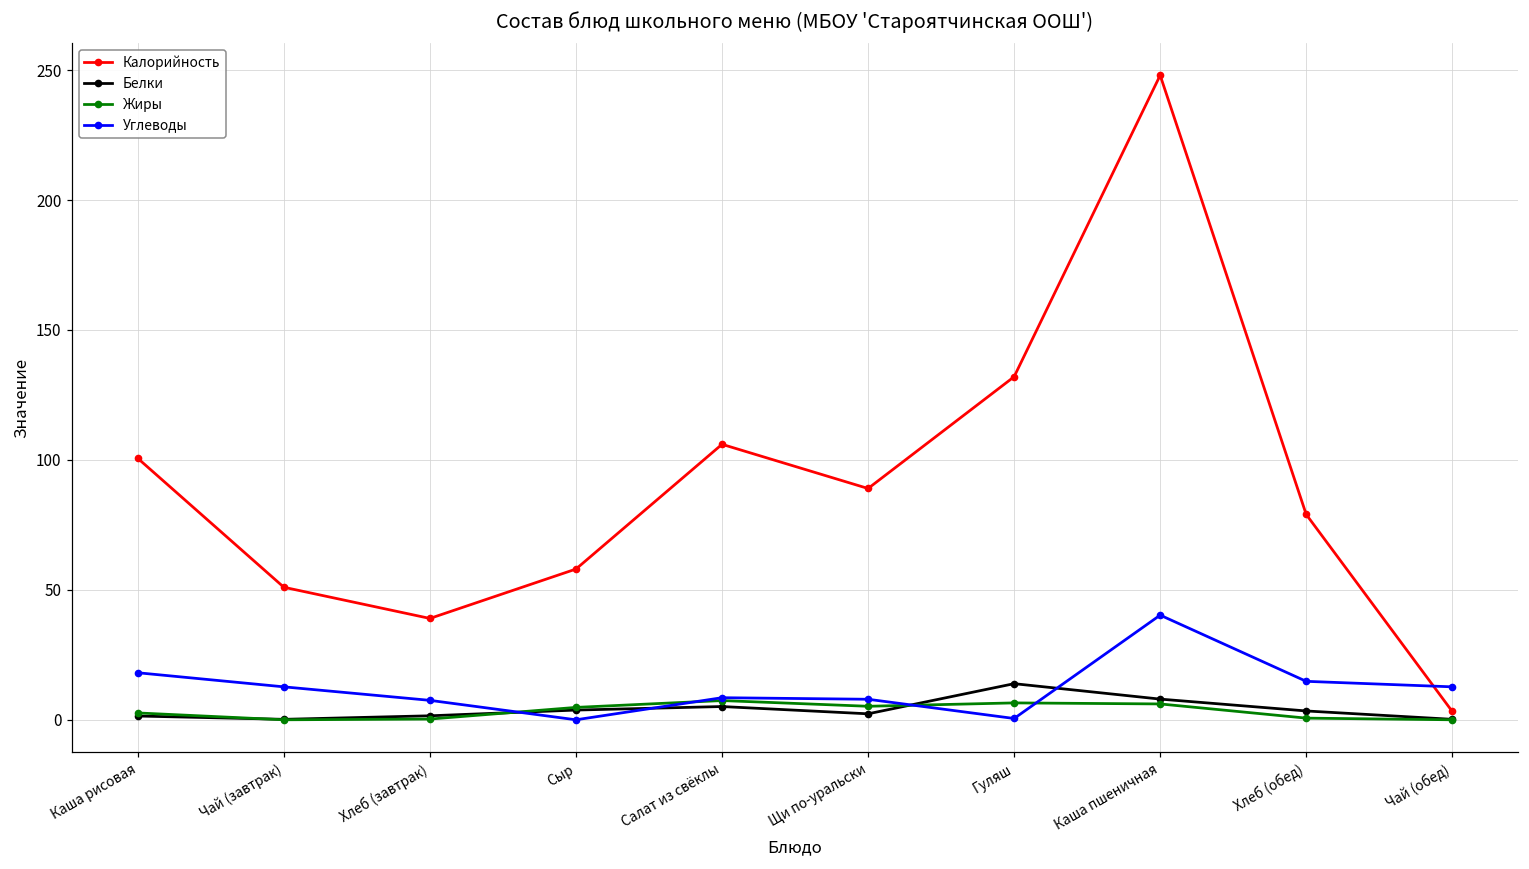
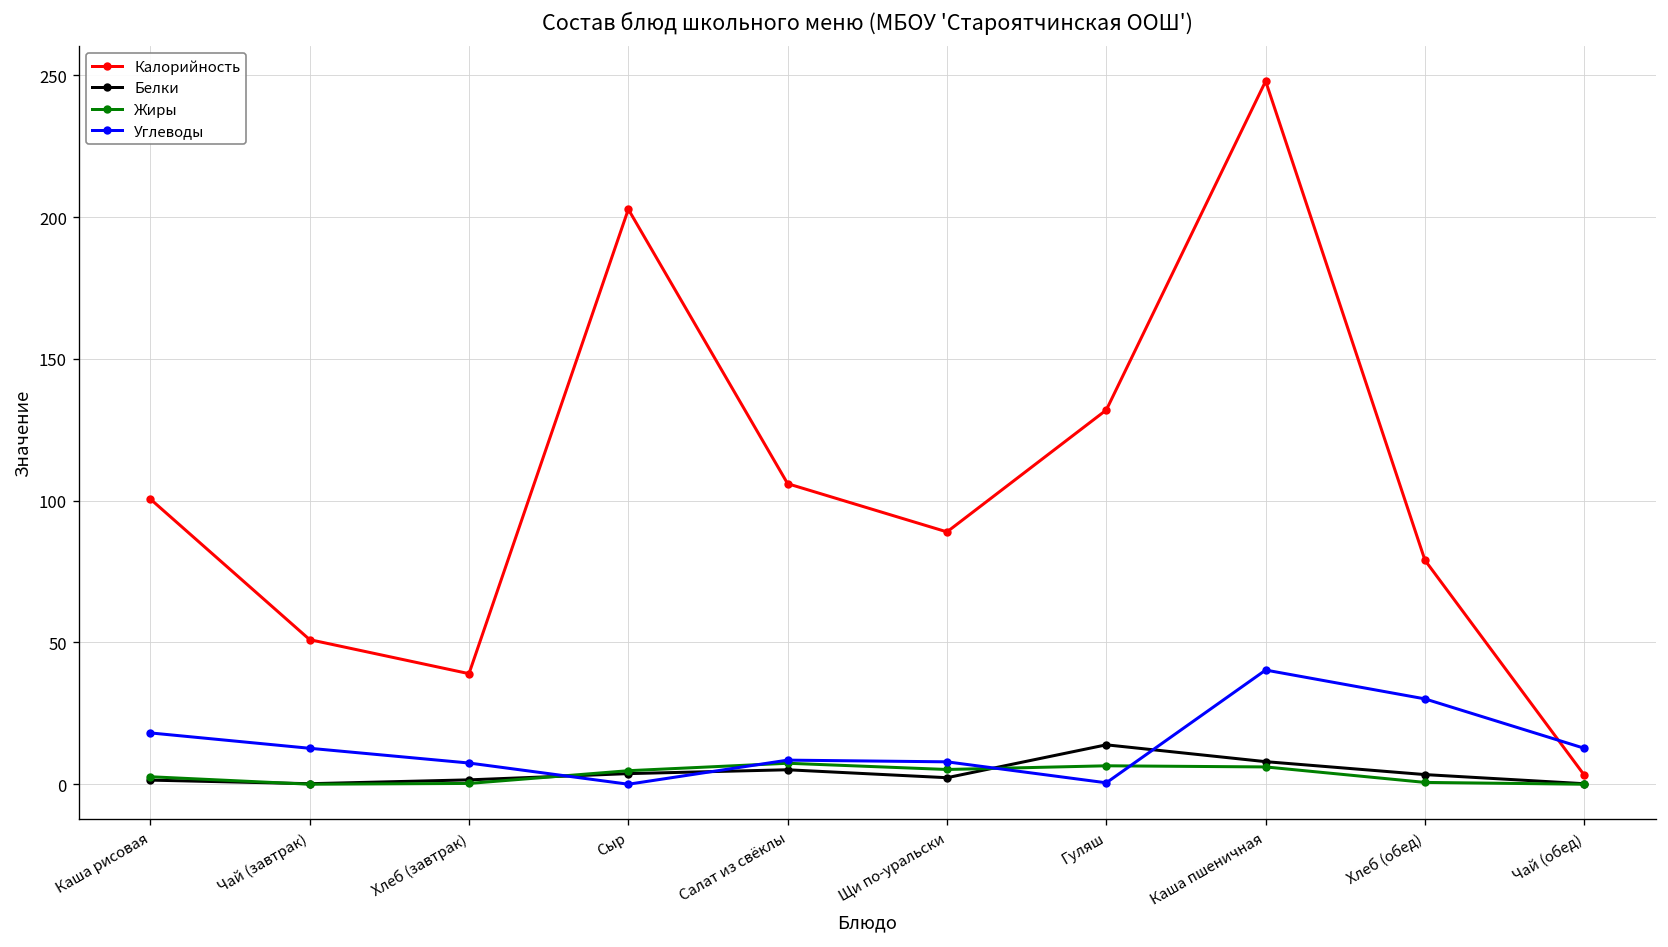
  {
    "Калорийность": {
      "Каша рисовая": 101,
      "Чай (завтрак)": 51,
      "Хлеб (завтрак)": 39,
-     "Сыр": 58,
+     "Сыр": 203,
      "Салат из свёклы": 106,
      "Щи по-уральски": 89,
      "Гуляш": 132,
      "Каша пшеничная": 248,
      "Хлеб (обед)": 79,
      "Чай (обед)": 3
    },
    "Белки": {
      "Каша рисовая": 1,
      "Хлеб (завтрак)": 2,
      "Салат из свёклы": 5,
      "Щи по-уральски": 2,
      "Гуляш": 14,
      "Каша пшеничная": 8,
      "Хлеб (обед)": 3
    },
    "Жиры": {
      "Каша рисовая": 3,
      "Хлеб (завтрак)": 0,
      "Салат из свёклы": 7,
      "Щи по-уральски": 5,
      "Гуляш": 7,
      "Каша пшеничная": 6,
      "Хлеб (обед)": 1
    },
    "Углеводы": {
      "Каша рисовая": 18,
      "Чай (завтрак)": 13,
      "Хлеб (завтрак)": 7,
      "Сыр": 0,
      "Салат из свёклы": 9,
      "Щи по-уральски": 8,
      "Гуляш": 1,
      "Каша пшеничная": 40,
-     "Хлеб (обед)": 15,
+     "Хлеб (обед)": 30,
      "Чай (обед)": 13
    }
  }
